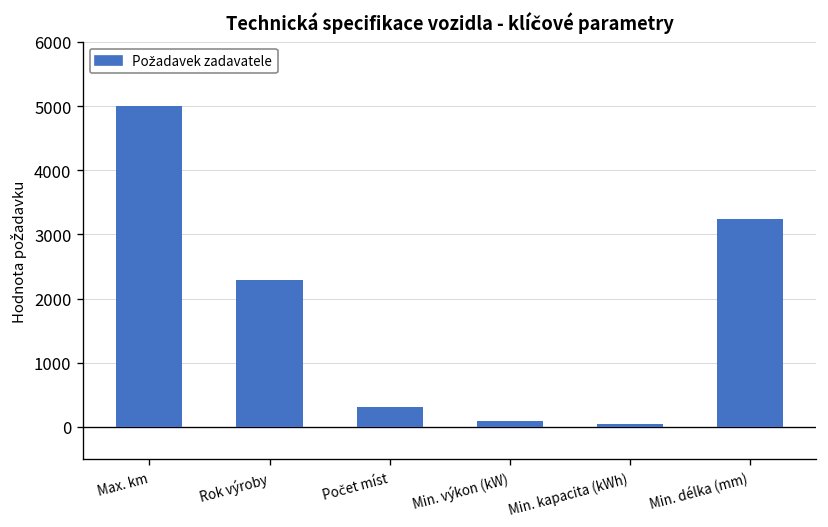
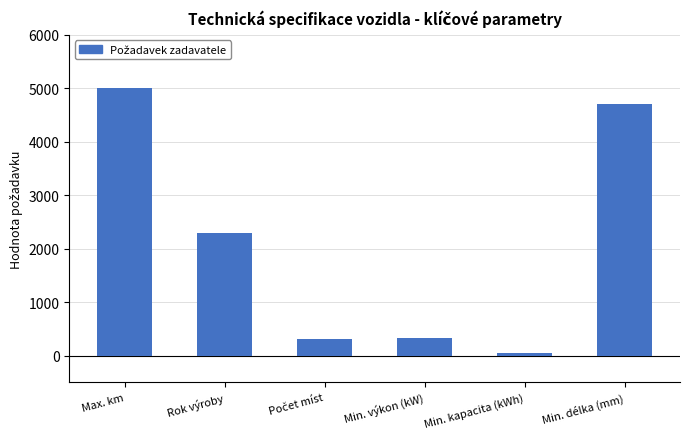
  {
    "Max. km": 5000,
    "Rok výroby": 2300,
    "Počet míst": 300,
-   "Min. výkon (kW)": 100,
+   "Min. výkon (kW)": 300,
    "Min. kapacita (kWh)": 100,
-   "Min. délka (mm)": 3200
+   "Min. délka (mm)": 4700
  }
